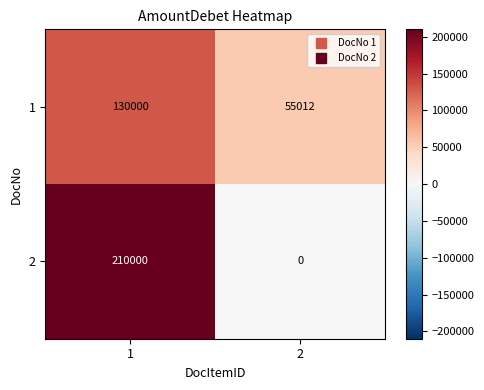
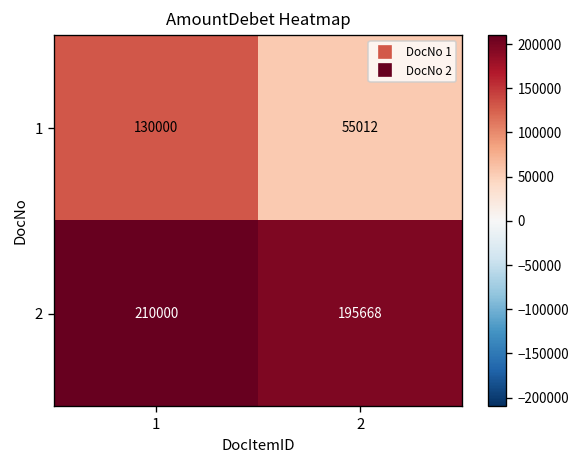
  {
    "1": {
      "1": 130000,
      "2": 55012
    },
    "2": {
      "1": 210000,
-     "2": 0
+     "2": 195668
    }
  }
